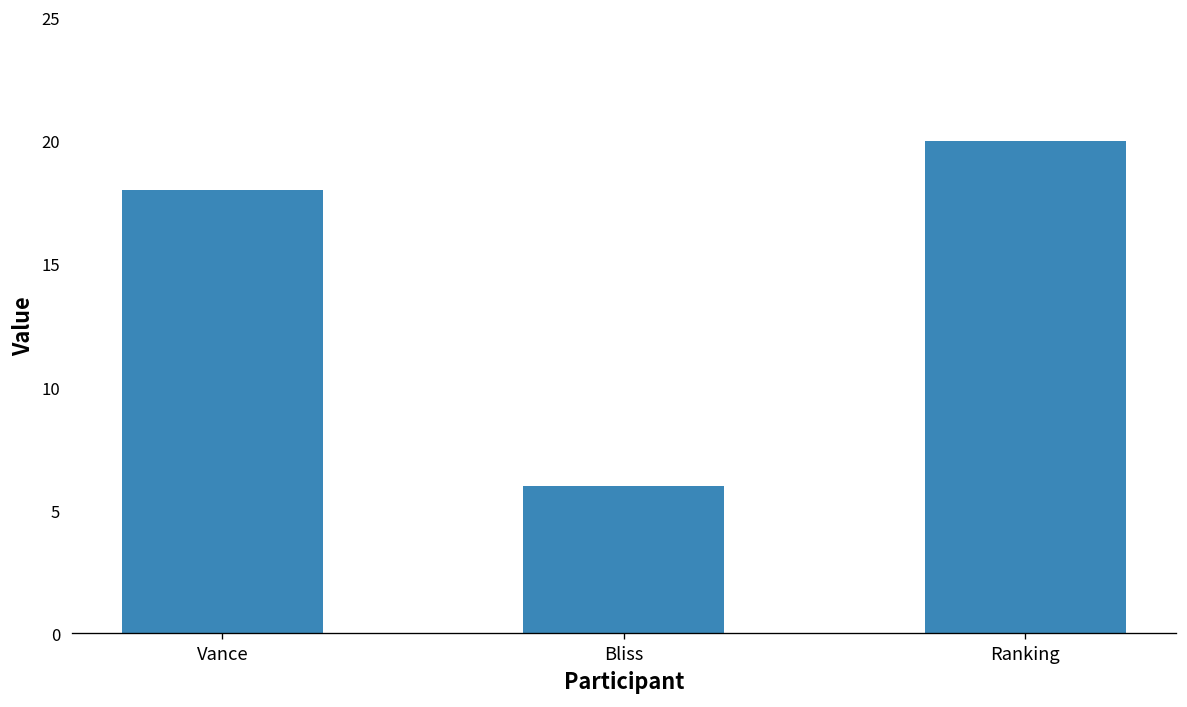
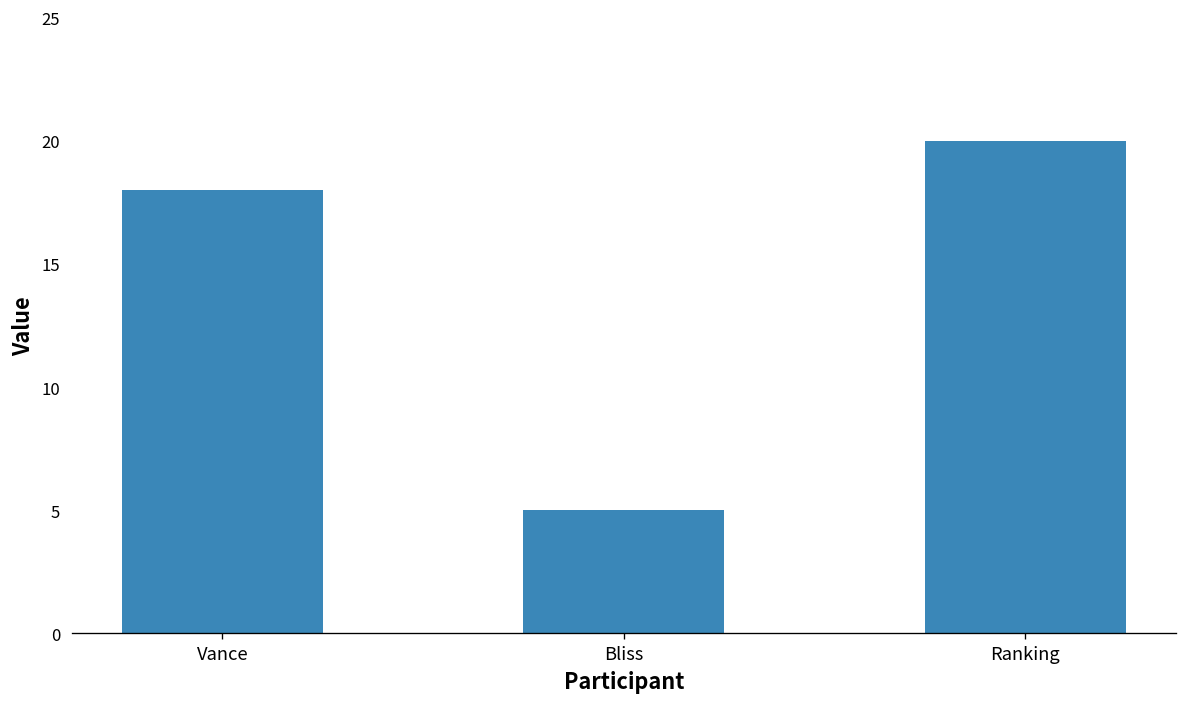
  {
    "Vance": 18,
-   "Bliss": 6,
+   "Bliss": 5,
    "Ranking": 20
  }
